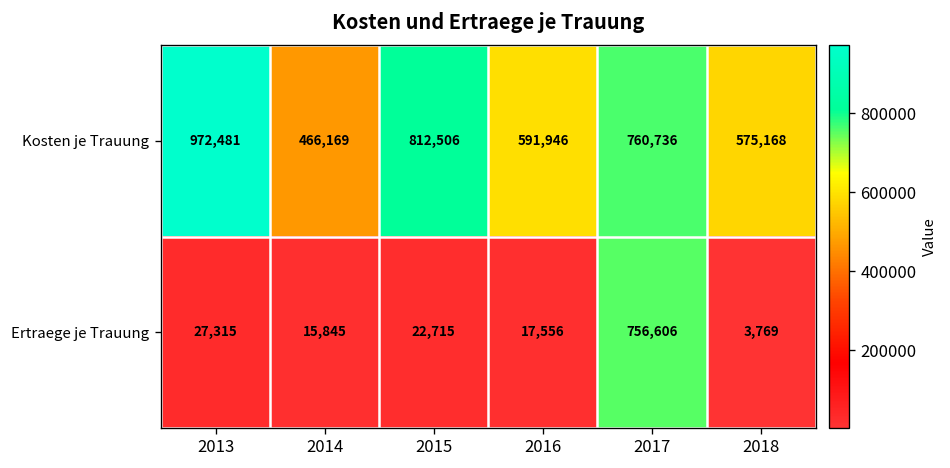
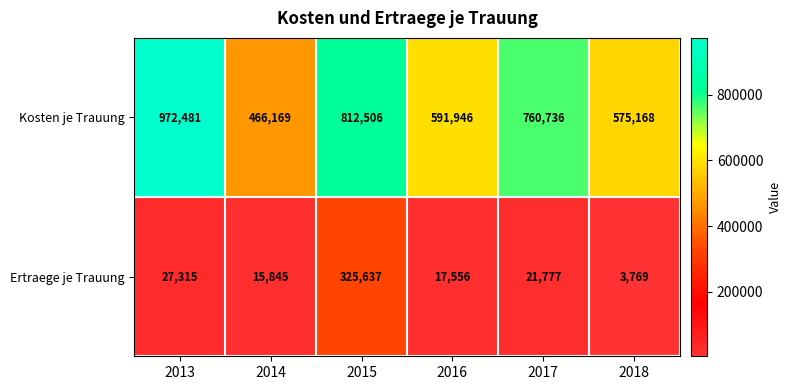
  {
    "Kosten je Trauung": {
      "2013": "972,481",
      "2014": "466,169",
      "2015": "812,506",
      "2016": "591,946",
      "2017": "760,736",
      "2018": "575,168"
    },
    "Ertraege je Trauung": {
      "2013": "27,315",
      "2014": "15,845",
-     "2015": "22,715",
+     "2015": "325,637",
      "2016": "17,556",
-     "2017": "756,606",
+     "2017": "21,777",
      "2018": "3,769"
    }
  }
